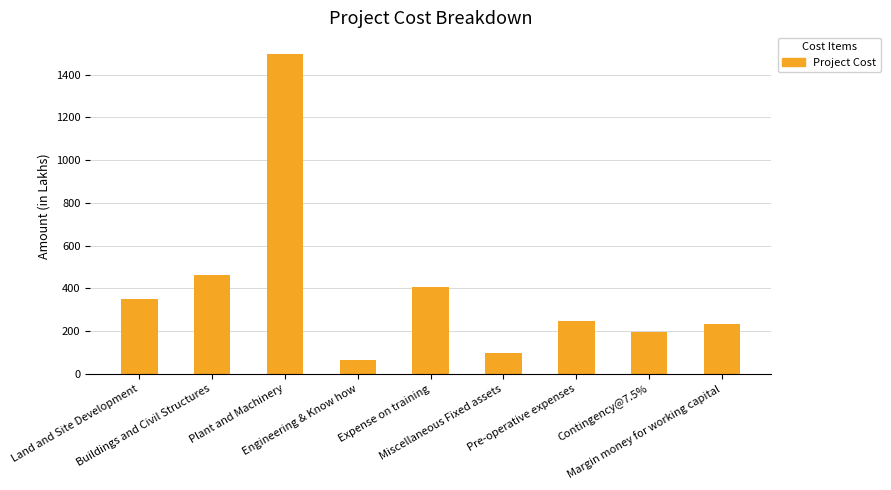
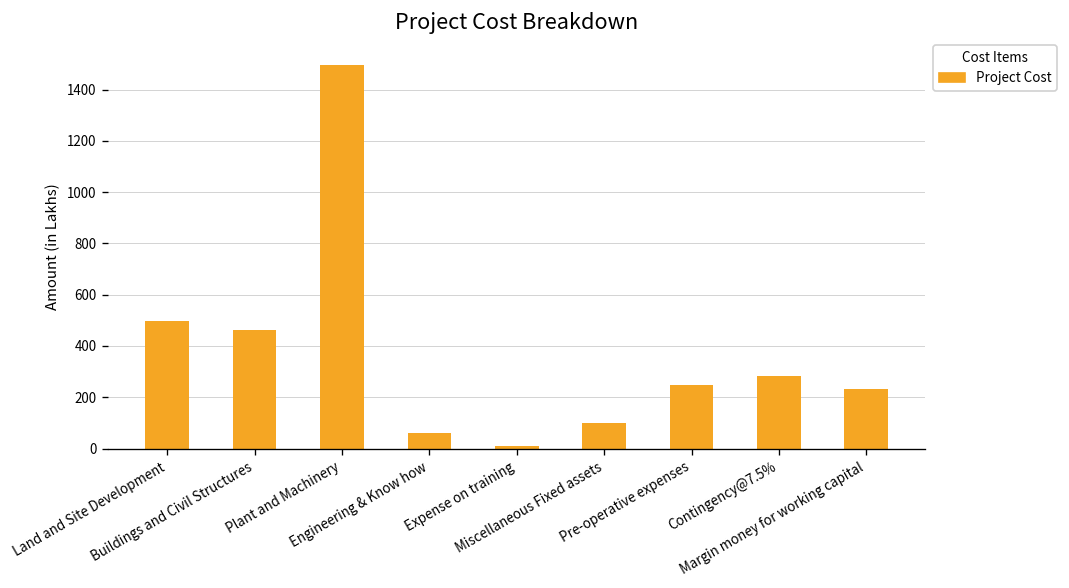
  {
-   "Land and Site Development": 350,
+   "Land and Site Development": 500,
    "Buildings and Civil Structures": 460,
    "Plant and Machinery": 1500,
    "Engineering & Know how": 60,
-   "Expense on training": 410,
+   "Expense on training": 10,
    "Miscellaneous Fixed assets": 100,
    "Pre-operative expenses": 250,
-   "Contingency@7.5%": 200,
+   "Contingency@7.5%": 280,
    "Margin money for working capital": 230
  }
